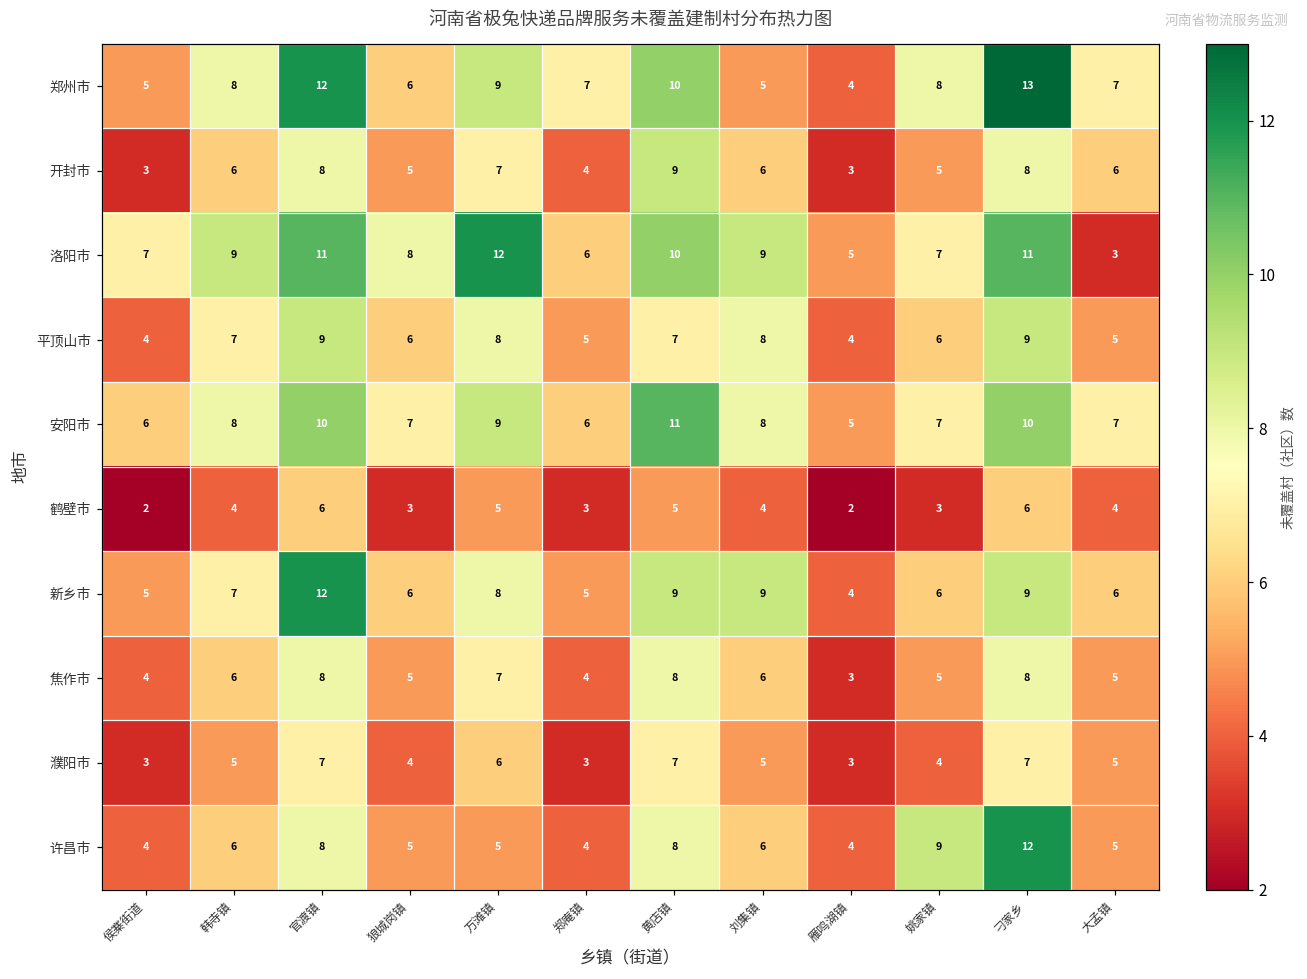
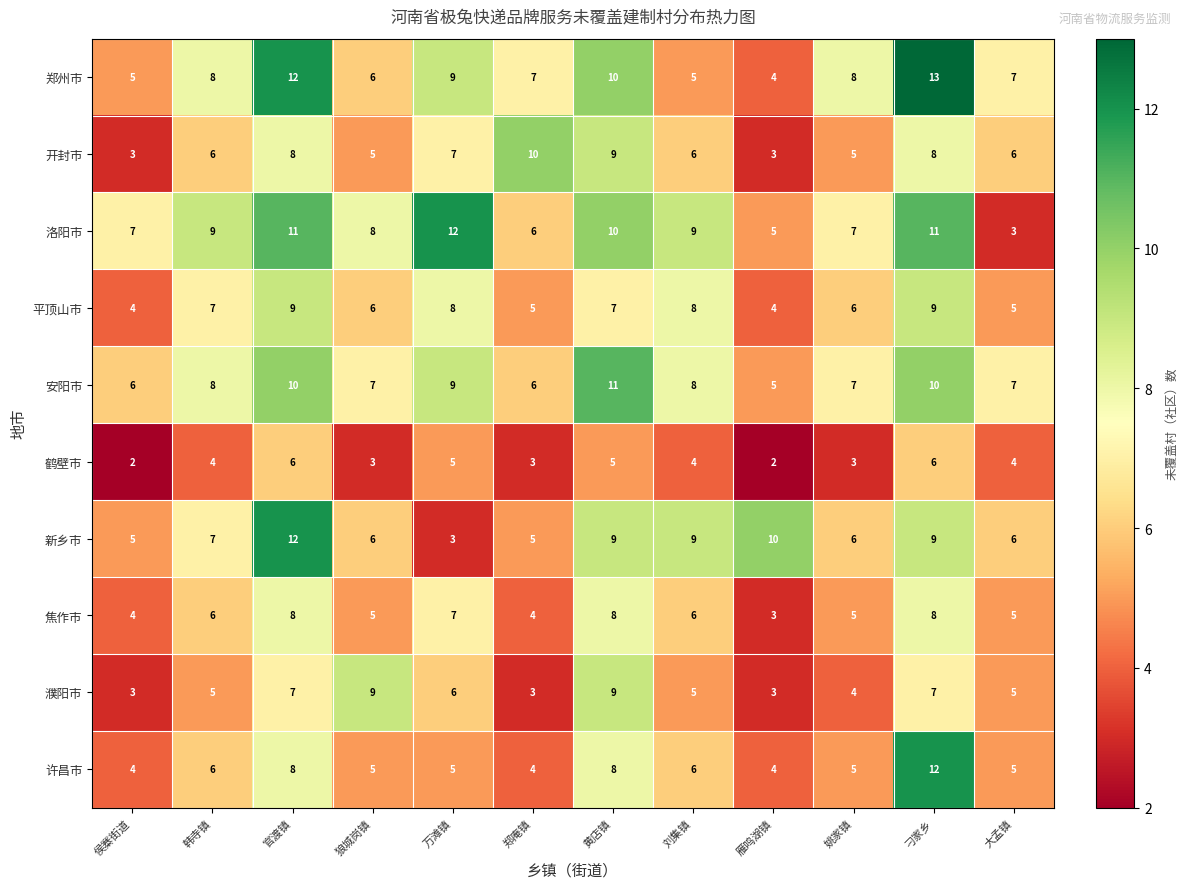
  {
    "郑州市": {
      "侯寨街道": 5,
      "韩寺镇": 8,
      "官渡镇": 12,
      "狼城岗镇": 6,
      "万滩镇": 9,
      "郑庵镇": 7,
      "黄店镇": 10,
      "刘集镇": 5,
      "雁鸣湖镇": 4,
      "姚家镇": 8,
      "刁家乡": 13,
      "大孟镇": 7
    },
    "开封市": {
      "侯寨街道": 3,
      "韩寺镇": 6,
      "官渡镇": 8,
      "狼城岗镇": 5,
      "万滩镇": 7,
-     "郑庵镇": 4,
+     "郑庵镇": 10,
      "黄店镇": 9,
      "刘集镇": 6,
      "雁鸣湖镇": 3,
      "姚家镇": 5,
      "刁家乡": 8,
      "大孟镇": 6
    },
    "洛阳市": {
      "侯寨街道": 7,
      "韩寺镇": 9,
      "官渡镇": 11,
      "狼城岗镇": 8,
      "万滩镇": 12,
      "郑庵镇": 6,
      "黄店镇": 10,
      "刘集镇": 9,
      "雁鸣湖镇": 5,
      "姚家镇": 7,
      "刁家乡": 11,
      "大孟镇": 3
    },
    "平顶山市": {
      "侯寨街道": 4,
      "韩寺镇": 7,
      "官渡镇": 9,
      "狼城岗镇": 6,
      "万滩镇": 8,
      "郑庵镇": 5,
      "黄店镇": 7,
      "刘集镇": 8,
      "雁鸣湖镇": 4,
      "姚家镇": 6,
      "刁家乡": 9,
      "大孟镇": 5
    },
    "安阳市": {
      "侯寨街道": 6,
      "韩寺镇": 8,
      "官渡镇": 10,
      "狼城岗镇": 7,
      "万滩镇": 9,
      "郑庵镇": 6,
      "黄店镇": 11,
      "刘集镇": 8,
      "雁鸣湖镇": 5,
      "姚家镇": 7,
      "刁家乡": 10,
      "大孟镇": 7
    },
    "鹤壁市": {
      "侯寨街道": 2,
      "韩寺镇": 4,
      "官渡镇": 6,
      "狼城岗镇": 3,
      "万滩镇": 5,
      "郑庵镇": 3,
      "黄店镇": 5,
      "刘集镇": 4,
      "雁鸣湖镇": 2,
      "姚家镇": 3,
      "刁家乡": 6,
      "大孟镇": 4
    },
    "新乡市": {
      "侯寨街道": 5,
      "韩寺镇": 7,
      "官渡镇": 12,
      "狼城岗镇": 6,
-     "万滩镇": 8,
+     "万滩镇": 3,
      "郑庵镇": 5,
      "黄店镇": 9,
      "刘集镇": 9,
-     "雁鸣湖镇": 4,
+     "雁鸣湖镇": 10,
      "姚家镇": 6,
      "刁家乡": 9,
      "大孟镇": 6
    },
    "焦作市": {
      "侯寨街道": 4,
      "韩寺镇": 6,
      "官渡镇": 8,
      "狼城岗镇": 5,
      "万滩镇": 7,
      "郑庵镇": 4,
      "黄店镇": 8,
      "刘集镇": 6,
      "雁鸣湖镇": 3,
      "姚家镇": 5,
      "刁家乡": 8,
      "大孟镇": 5
    },
    "濮阳市": {
      "侯寨街道": 3,
      "韩寺镇": 5,
      "官渡镇": 7,
-     "狼城岗镇": 4,
+     "狼城岗镇": 9,
      "万滩镇": 6,
      "郑庵镇": 3,
-     "黄店镇": 7,
+     "黄店镇": 9,
      "刘集镇": 5,
      "雁鸣湖镇": 3,
      "姚家镇": 4,
      "刁家乡": 7,
      "大孟镇": 5
    },
    "许昌市": {
      "侯寨街道": 4,
      "韩寺镇": 6,
      "官渡镇": 8,
      "狼城岗镇": 5,
      "万滩镇": 5,
      "郑庵镇": 4,
      "黄店镇": 8,
      "刘集镇": 6,
      "雁鸣湖镇": 4,
-     "姚家镇": 9,
+     "姚家镇": 5,
      "刁家乡": 12,
      "大孟镇": 5
    }
  }
